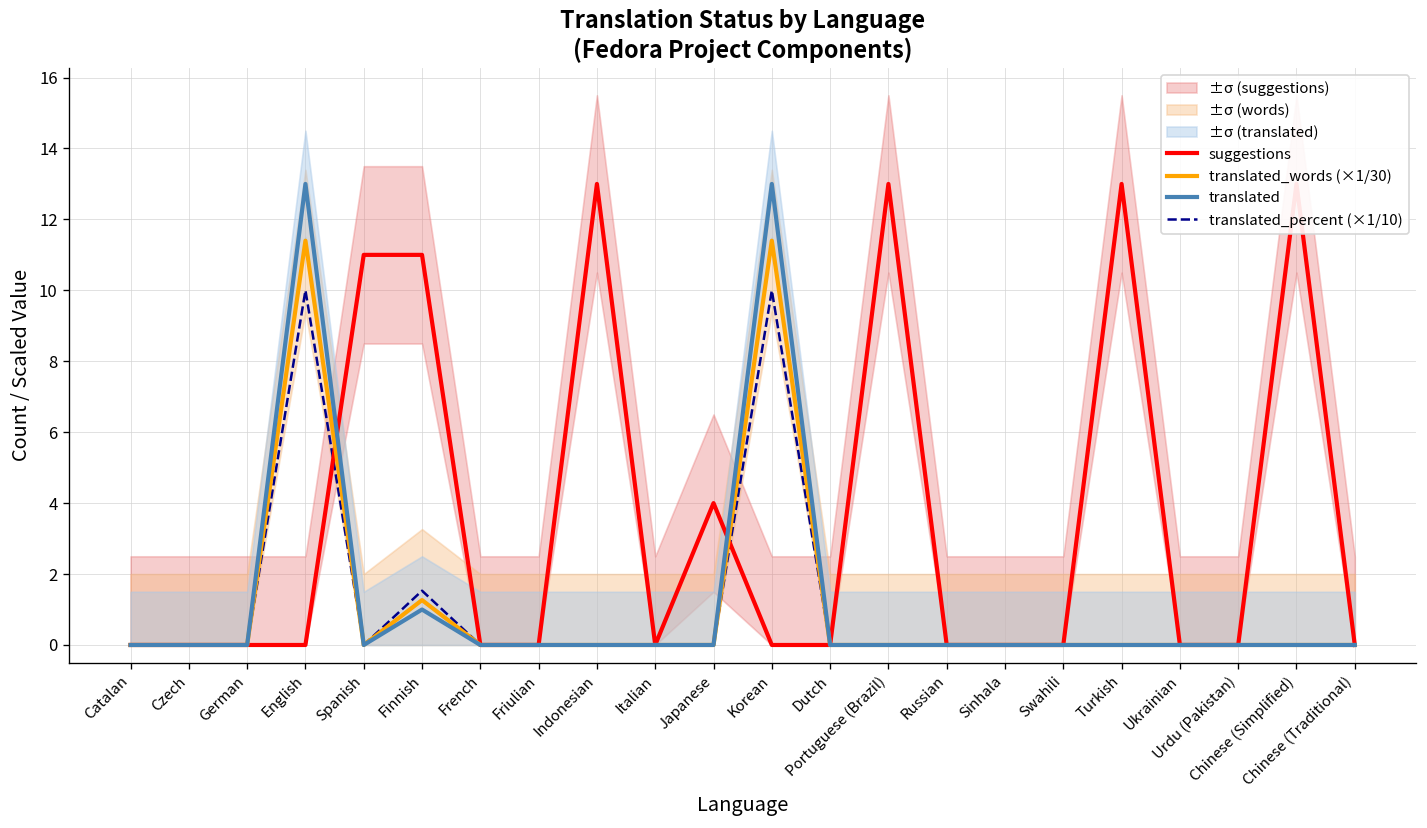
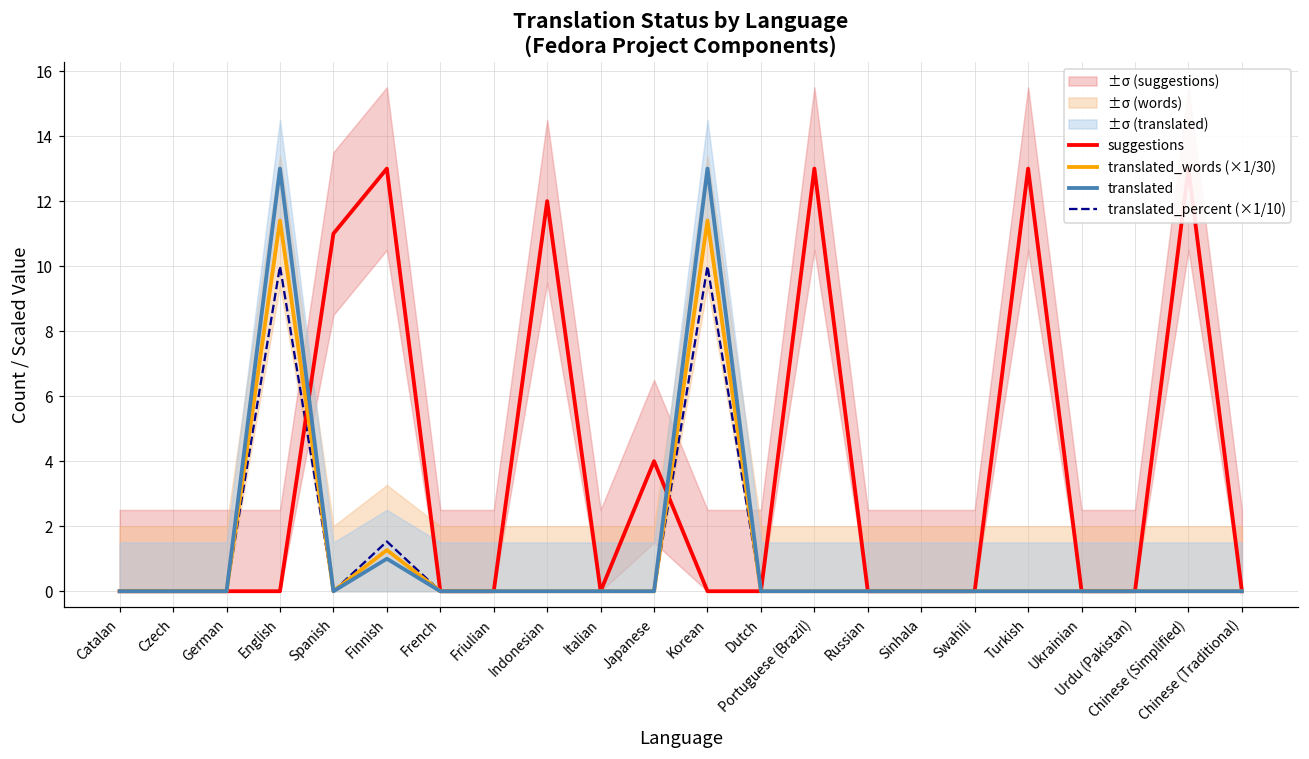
  {
    "suggestions": {
      "English": 0,
      "Spanish": 11,
-     "Finnish": 11,
-     "Indonesian": 13,
+     "Finnish": 13,
+     "Indonesian": 12,
      "Japanese": 4,
      "Korean": 0,
      "Portuguese (Brazil)": 13,
      "Turkish": 13
    },
    "translated_words (×1/30)": {
      "English": 11.4,
      "Finnish": 1.3,
      "Korean": 11.4
    },
    "±σ (translated)": {
      "Catalan": 1.5,
      "Czech": 1.5,
      "German": 1.5,
      "Spanish": 1.5,
      "Finnish": 2.5,
      "French": 1.5,
      "Friulian": 1.5,
      "Indonesian": 1.5,
      "Italian": 1.5,
      "Japanese": 1.5,
      "Dutch": 1.5,
      "Portuguese (Brazil)": 1.5,
      "Russian": 1.5,
      "Sinhala": 1.5,
      "Swahili": 1.5,
      "Turkish": 1.5,
      "Ukrainian": 1.5,
      "Urdu (Pakistan)": 1.5,
      "Chinese (Simplified)": 1.5,
      "Chinese (Traditional)": 1.5
    },
    "translated": {
      "English": 13,
      "Finnish": 1,
      "Korean": 13
    },
    "translated_percent (×1/10)": {
      "English": 10,
      "Finnish": 1.5,
      "Korean": 10
    }
  }
